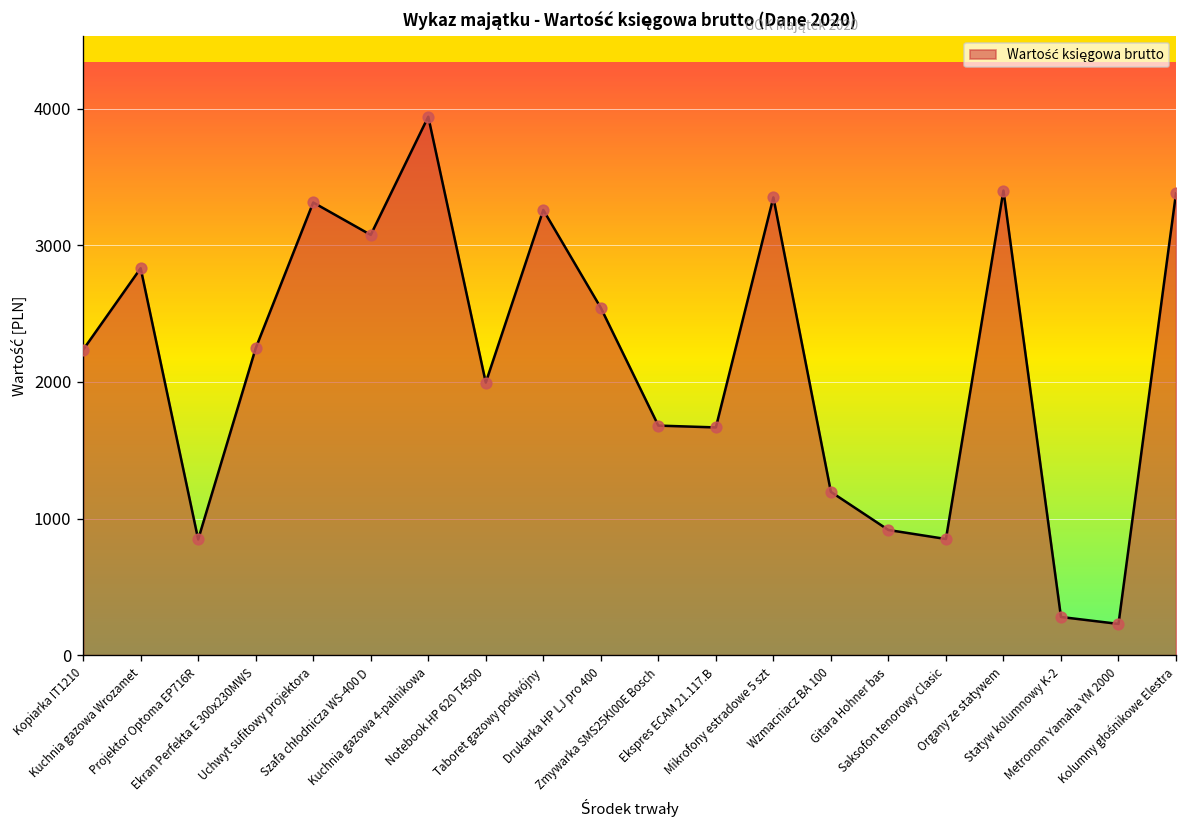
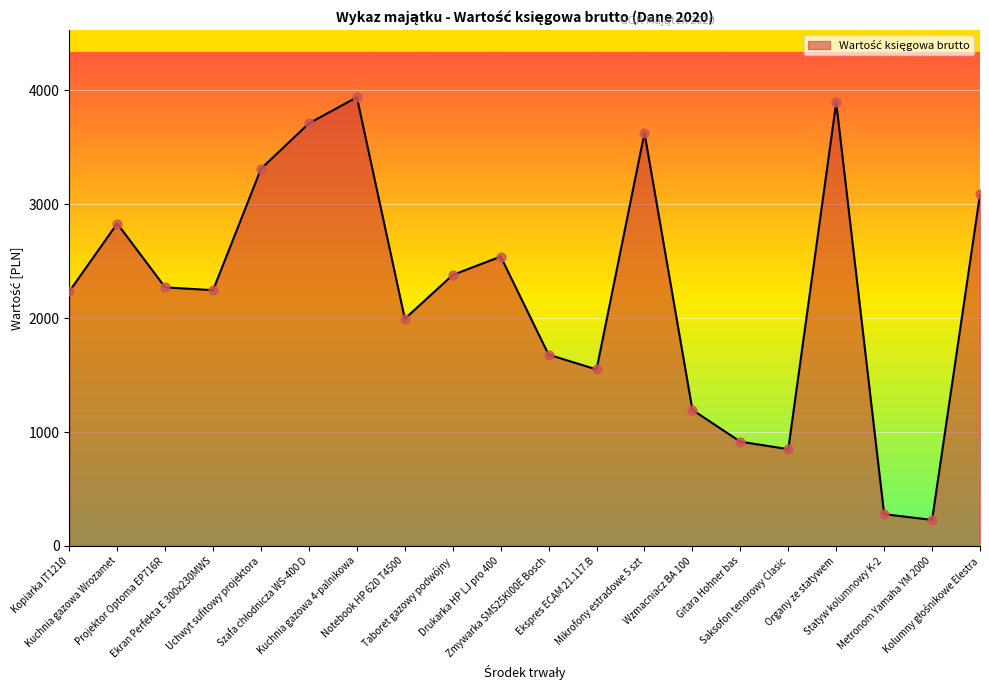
  {
    "Kopiarka IT1210": 2240,
    "Kuchnia gazowa Wrozamet": 2830,
-   "Projektor Optoma EP716R": 850,
+   "Projektor Optoma EP716R": 2270,
    "Ekran Perfekta E 300x230MWS": 2250,
    "Uchwyt sufitowy projektora": 3310,
-   "Szafa chłodnicza WS-400 D": 3080,
+   "Szafa chłodnicza WS-400 D": 3710,
    "Kuchnia gazowa 4-palnikowa": 3940,
    "Notebook HP 620 T4500": 2000,
-   "Taboret gazowy podwójny": 3260,
+   "Taboret gazowy podwójny": 2380,
    "Drukarka HP LJ pro 400": 2540,
    "Zmywarka SMS25KI00E Bosch": 1680,
-   "Ekspres ECAM 21.117.B": 1670,
-   "Mikrofony estradowe 5 szt": 3350,
+   "Ekspres ECAM 21.117.B": 1550,
+   "Mikrofony estradowe 5 szt": 3630,
    "Wzmacniacz BA 100": 1200,
    "Gitara Hohner bas": 920,
    "Saksofon tenorowy Clasic": 850,
-   "Organy ze statywem": 3400,
+   "Organy ze statywem": 3890,
    "Statyw kolumnowy K-2": 280,
    "Metronom Yamaha YM 2000": 230,
-   "Kolumny głośnikowe Elestra": 3380
+   "Kolumny głośnikowe Elestra": 3090
  }
